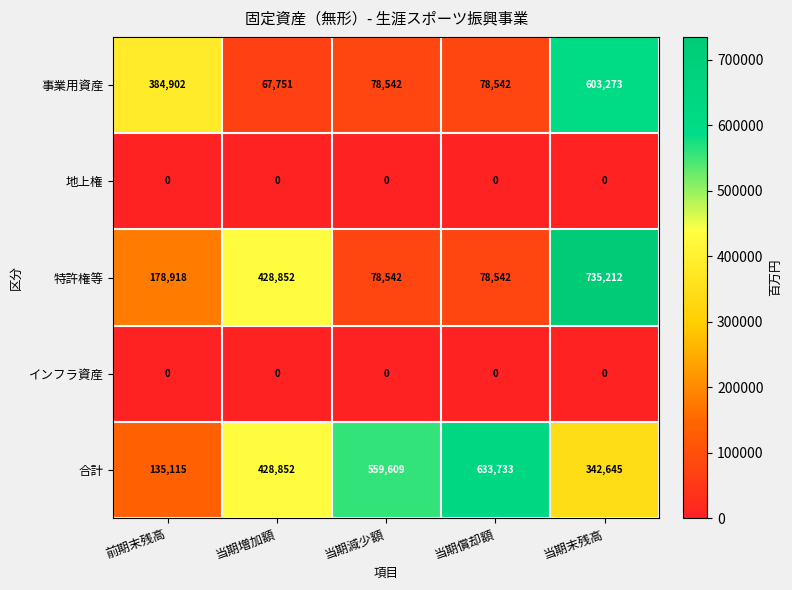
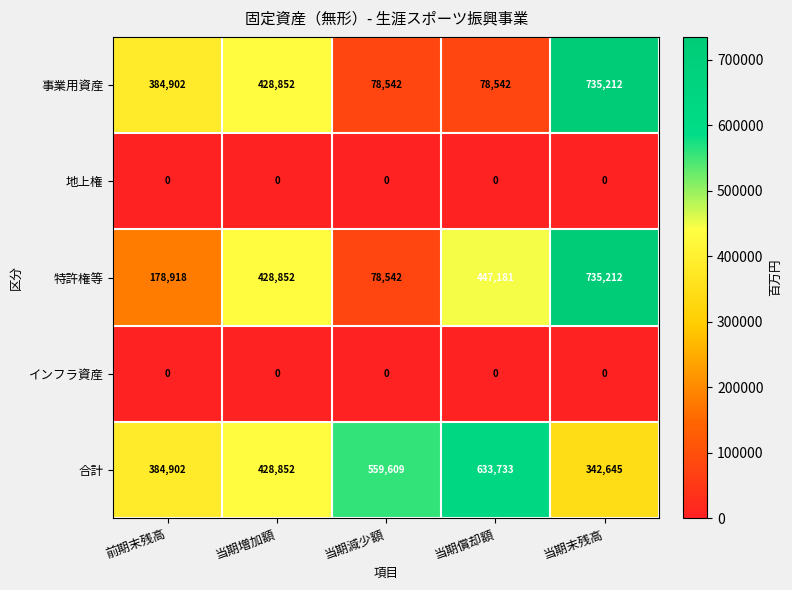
  {
    "事業用資産": {
      "前期末残高": "384,902",
-     "当期増加額": "67,751",
+     "当期増加額": "428,852",
      "当期減少額": "78,542",
      "当期償却額": "78,542",
-     "当期末残高": "603,273"
+     "当期末残高": "735,212"
    },
    "地上権": {
      "前期末残高": "0",
      "当期増加額": "0",
      "当期減少額": "0",
      "当期償却額": "0",
      "当期末残高": "0"
    },
    "特許権等": {
      "前期末残高": "178,918",
      "当期増加額": "428,852",
      "当期減少額": "78,542",
-     "当期償却額": "78,542",
+     "当期償却額": "447,181",
      "当期末残高": "735,212"
    },
    "インフラ資産": {
      "前期末残高": "0",
      "当期増加額": "0",
      "当期減少額": "0",
      "当期償却額": "0",
      "当期末残高": "0"
    },
    "合計": {
-     "前期末残高": "135,115",
+     "前期末残高": "384,902",
      "当期増加額": "428,852",
      "当期減少額": "559,609",
      "当期償却額": "633,733",
      "当期末残高": "342,645"
    }
  }
